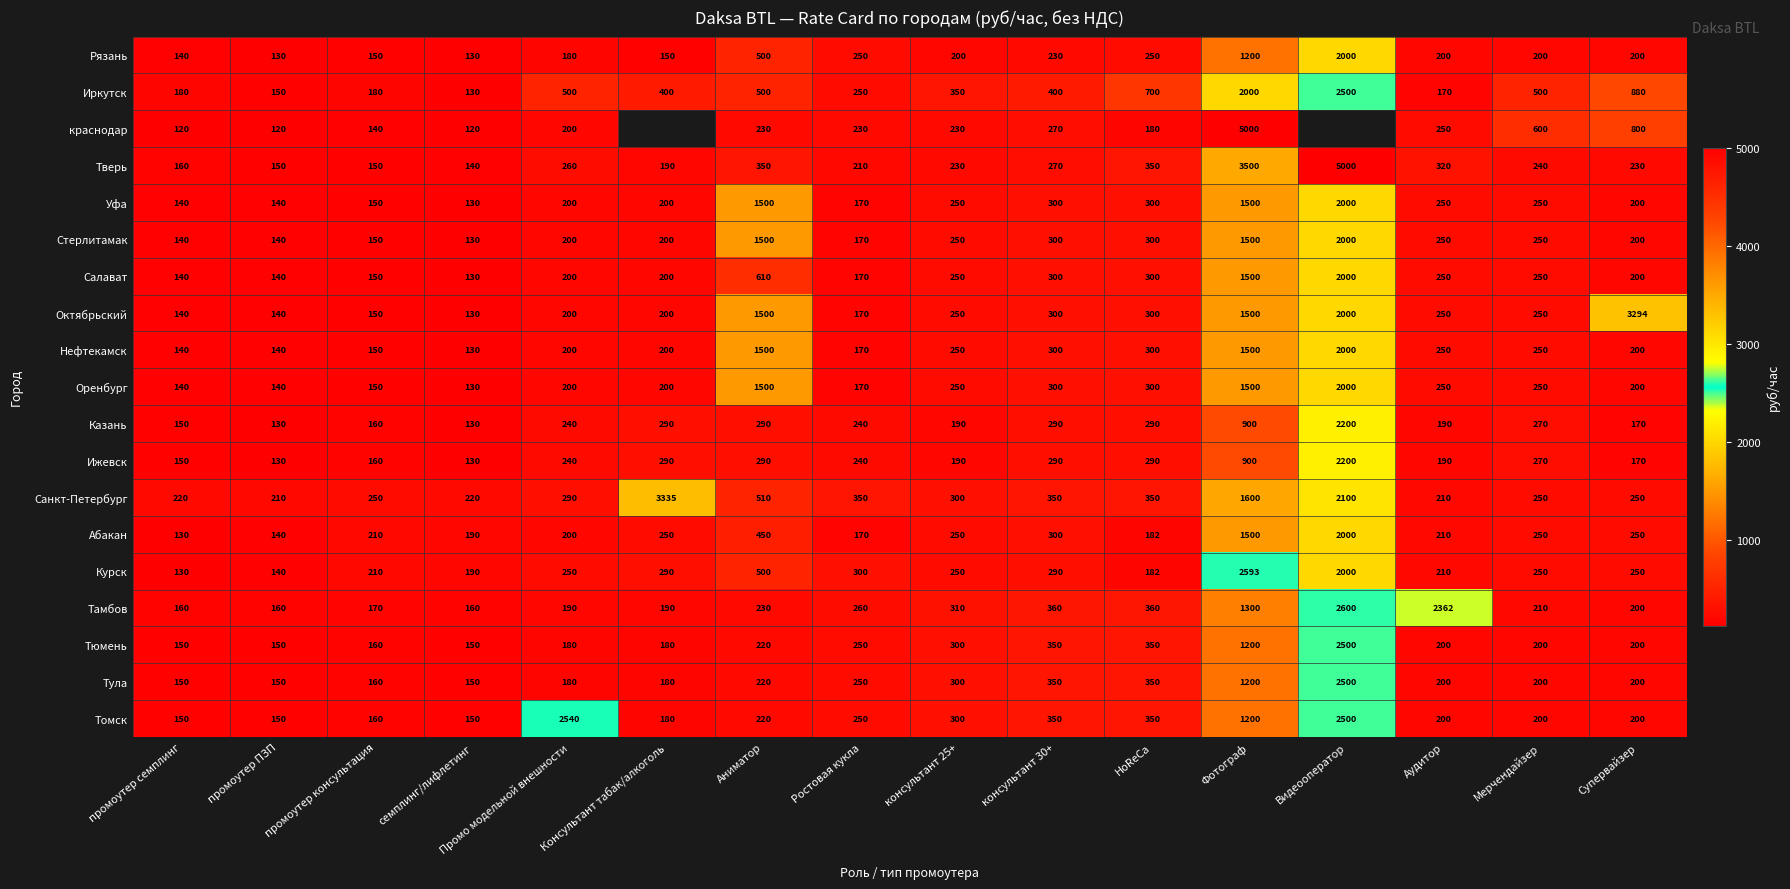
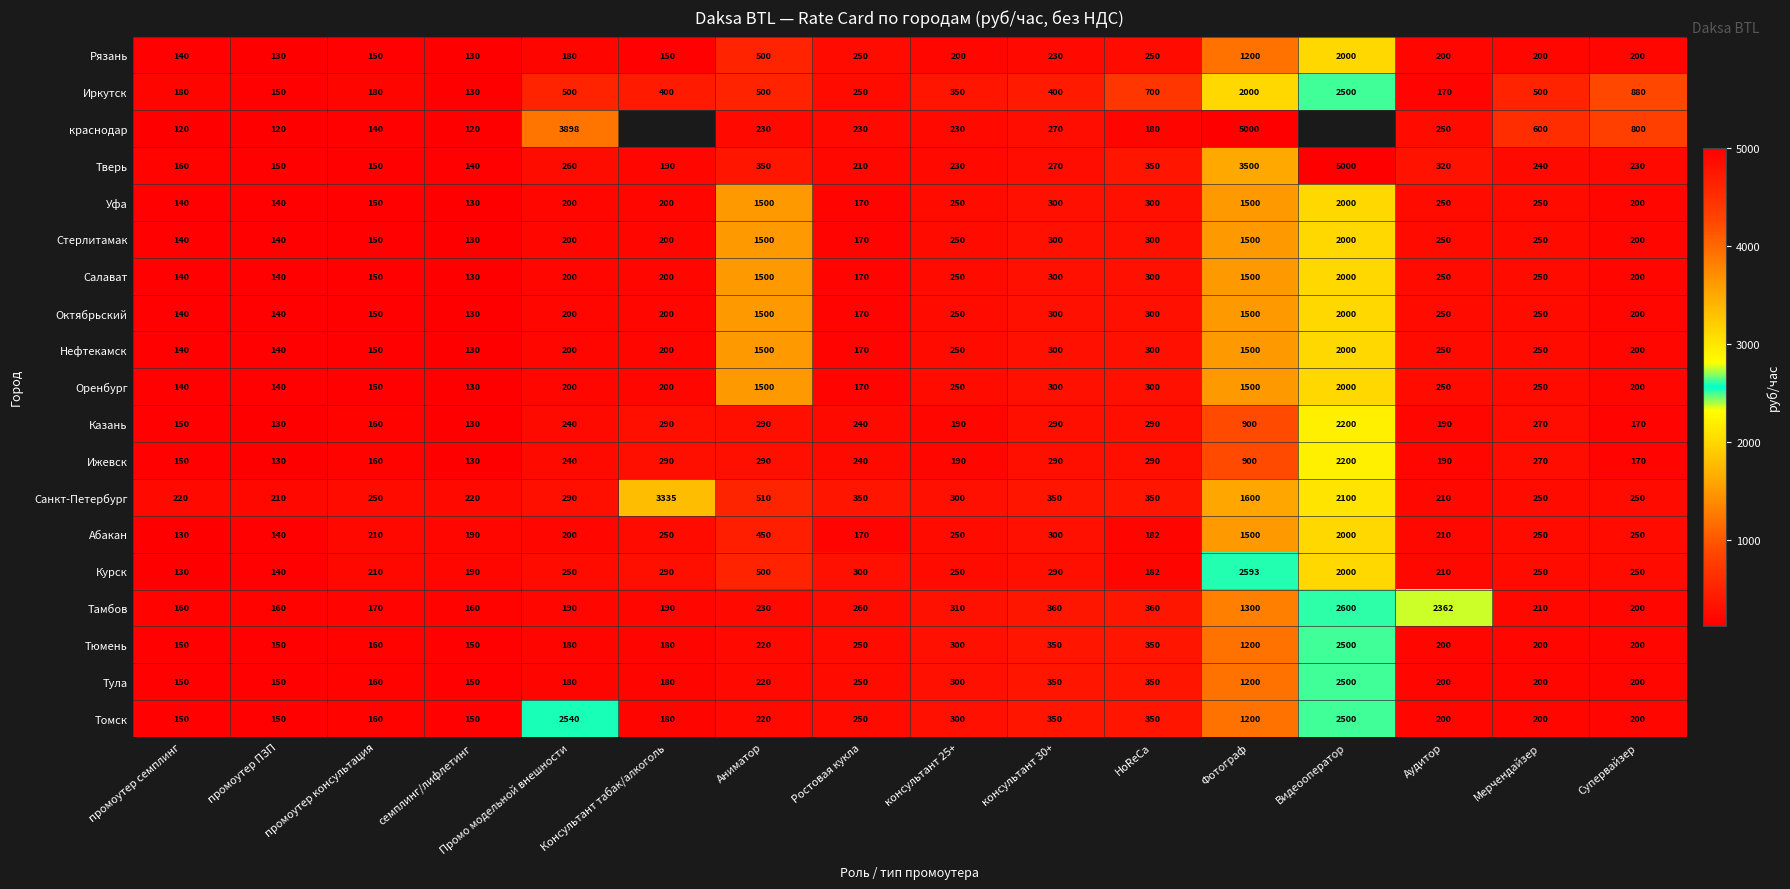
  {
    "краснодар": {
      "промоутер семплинг": 120,
      "промоутер ПЗП": 120,
      "промоутер консультация": 140,
      "семплинг/лифлетинг": 120,
-     "Промо модельной внешности": 200,
+     "Промо модельной внешности": 3898,
      "Аниматор": 230,
      "Ростовая кукла": 230,
      "консультант 25+": 230,
      "консультант 30+": 270,
      "HoReCa": 180,
      "Фотограф": 5000,
      "Аудитор": 250,
      "Мерчендайзер": 600,
      "Супервайзер": 800
    },
    "Салават": {
      "промоутер семплинг": 140,
      "промоутер ПЗП": 140,
      "промоутер консультация": 150,
      "семплинг/лифлетинг": 130,
      "Промо модельной внешности": 200,
      "Консультант табак/алкоголь": 200,
-     "Аниматор": 610,
+     "Аниматор": 1500,
      "Ростовая кукла": 170,
      "консультант 25+": 250,
      "консультант 30+": 300,
      "HoReCa": 300,
      "Фотограф": 1500,
      "Видеооператор": 2000,
      "Аудитор": 250,
      "Мерчендайзер": 250,
      "Супервайзер": 200
    },
    "Октябрьский": {
      "промоутер семплинг": 140,
      "промоутер ПЗП": 140,
      "промоутер консультация": 150,
      "семплинг/лифлетинг": 130,
      "Промо модельной внешности": 200,
      "Консультант табак/алкоголь": 200,
      "Аниматор": 1500,
      "Ростовая кукла": 170,
      "консультант 25+": 250,
      "консультант 30+": 300,
      "HoReCa": 300,
      "Фотограф": 1500,
      "Видеооператор": 2000,
      "Аудитор": 250,
      "Мерчендайзер": 250,
-     "Супервайзер": 3294
+     "Супервайзер": 200
    }
  }
